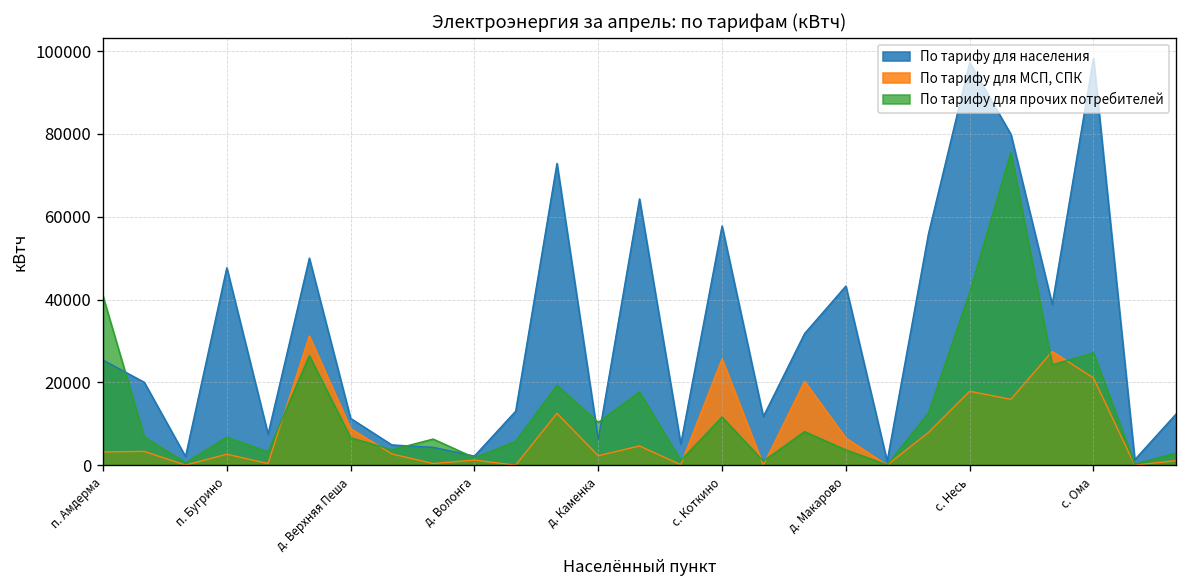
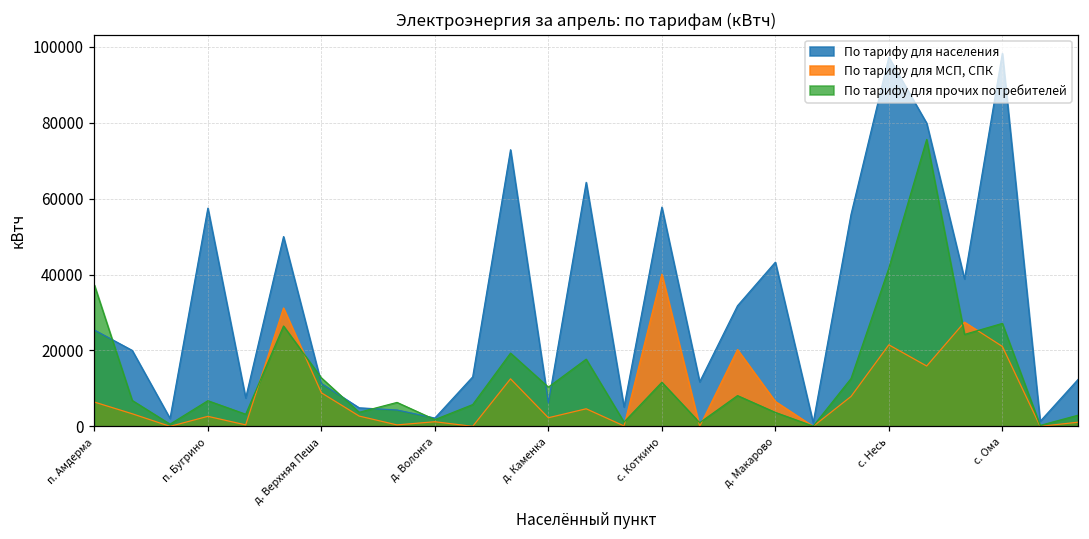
  {
    "По тарифу для населения": {
      "п. Амдерма": 25000,
-     "п. Бугрино": 48000,
+     "п. Бугрино": 57000,
      "д. Верхняя Пеша": 11000,
      "д. Каменка": 6000,
      "с. Коткино": 58000,
      "д. Макарово": 43000
    },
    "По тарифу для МСП, СПК": {
-     "п. Амдерма": 3000,
+     "п. Амдерма": 6000,
      "п. Бугрино": 3000,
      "д. Верхняя Пеша": 9000,
      "д. Каменка": 2000,
-     "с. Коткино": 26000,
+     "с. Коткино": 40000,
      "д. Макарово": 7000,
-     "с. Несь": 18000,
+     "с. Несь": 21000,
      "с. Ома": 21000
    },
    "По тарифу для прочих потребителей": {
-     "п. Амдерма": 41000,
+     "п. Амдерма": 37000,
      "п. Бугрино": 7000,
-     "д. Верхняя Пеша": 7000,
+     "д. Верхняя Пеша": 13000,
      "д. Каменка": 10000,
      "с. Коткино": 12000,
      "д. Макарово": 4000,
      "с. Несь": 42000,
      "с. Ома": 27000
    }
  }
